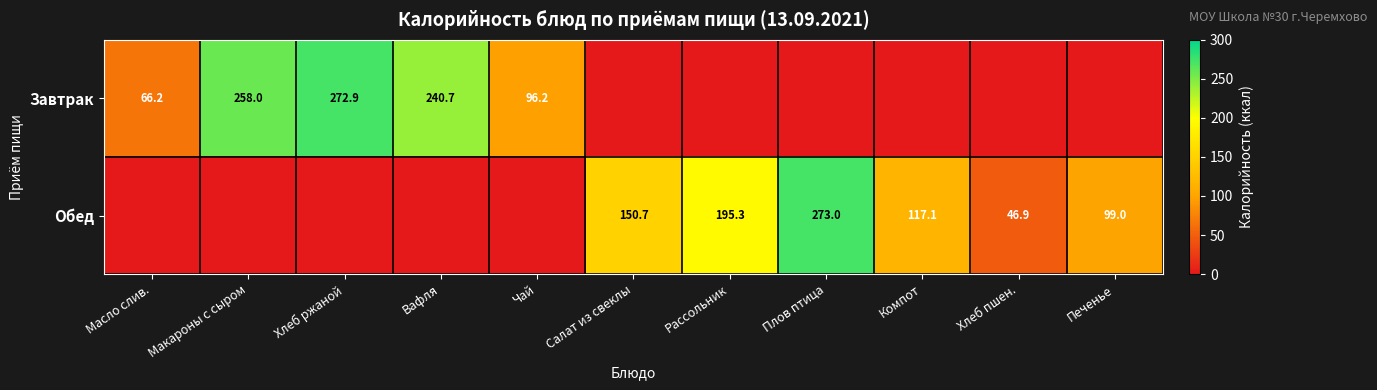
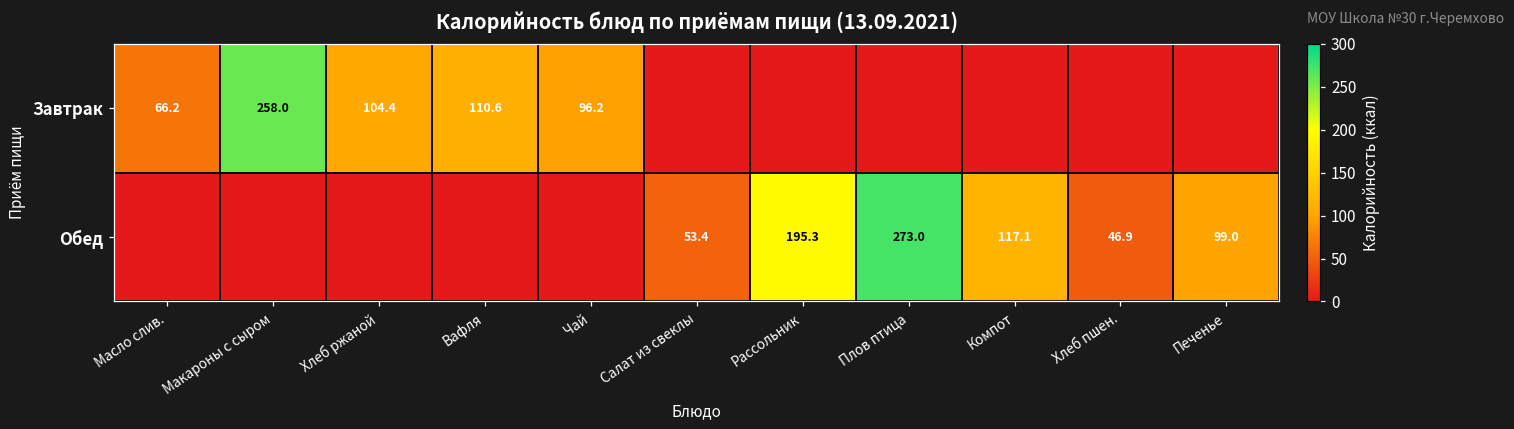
  {
    "Завтрак": {
      "Масло слив.": 66.2,
      "Макароны с сыром": 258.0,
-     "Хлеб ржаной": 272.9,
-     "Вафля": 240.7,
+     "Хлеб ржаной": 104.4,
+     "Вафля": 110.6,
      "Чай": 96.2
    },
    "Обед": {
-     "Салат из свеклы": 150.7,
+     "Салат из свеклы": 53.4,
      "Рассольник": 195.3,
      "Плов птица": 273.0,
      "Компот": 117.1,
      "Хлеб пшен.": 46.9,
      "Печенье": 99.0
    }
  }
